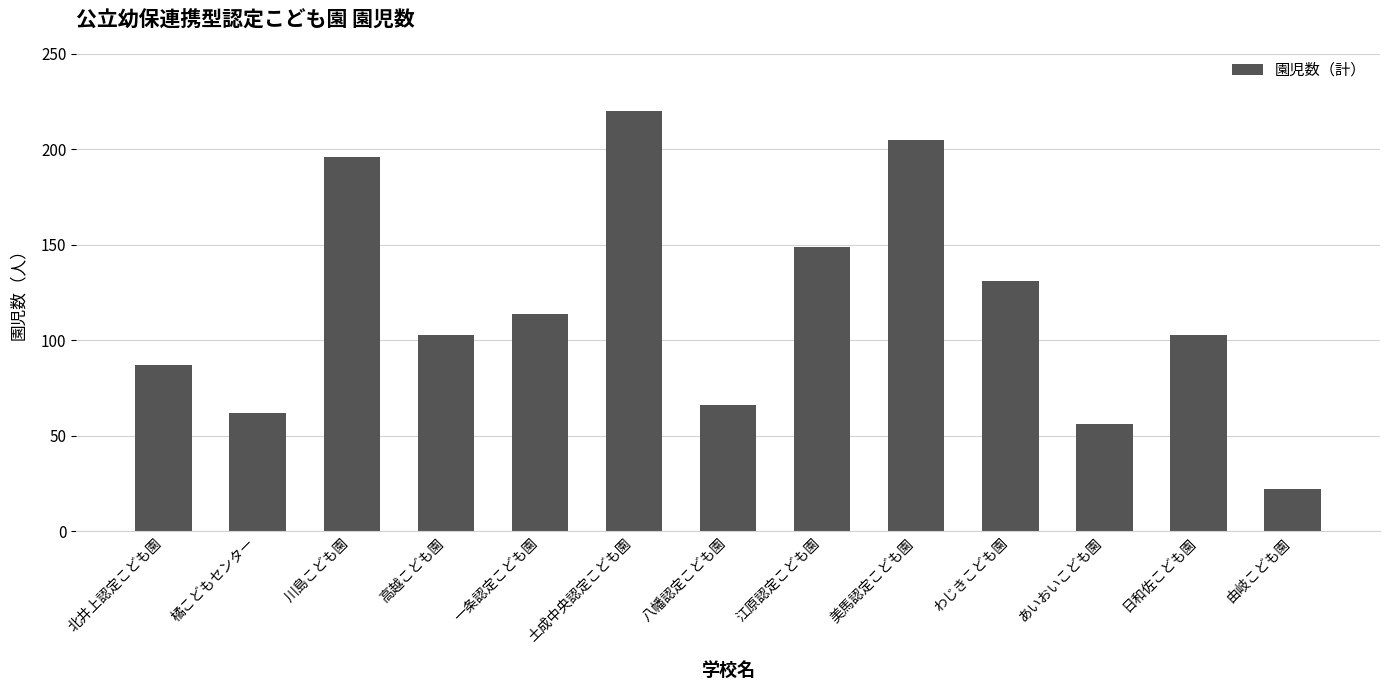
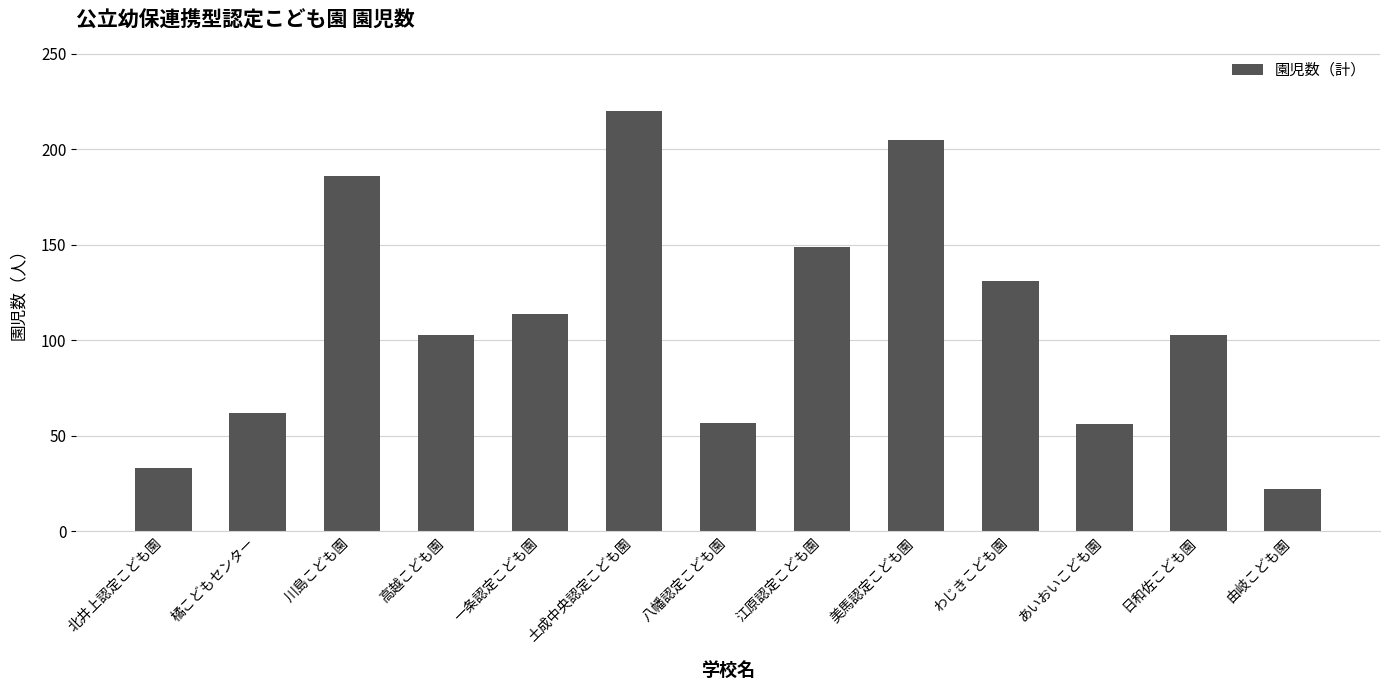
  {
-   "北井上認定こども園": 87,
+   "北井上認定こども園": 33,
    "橘こどもセンター": 62,
-   "川島こども園": 196,
+   "川島こども園": 186,
    "高越こども園": 103,
    "一条認定こども園": 114,
    "土成中央認定こども園": 220,
-   "八幡認定こども園": 66,
+   "八幡認定こども園": 57,
    "江原認定こども園": 149,
    "美馬認定こども園": 205,
    "わじきこども園": 131,
    "あいおいこども園": 56,
    "日和佐こども園": 103,
    "由岐こども園": 22
  }
